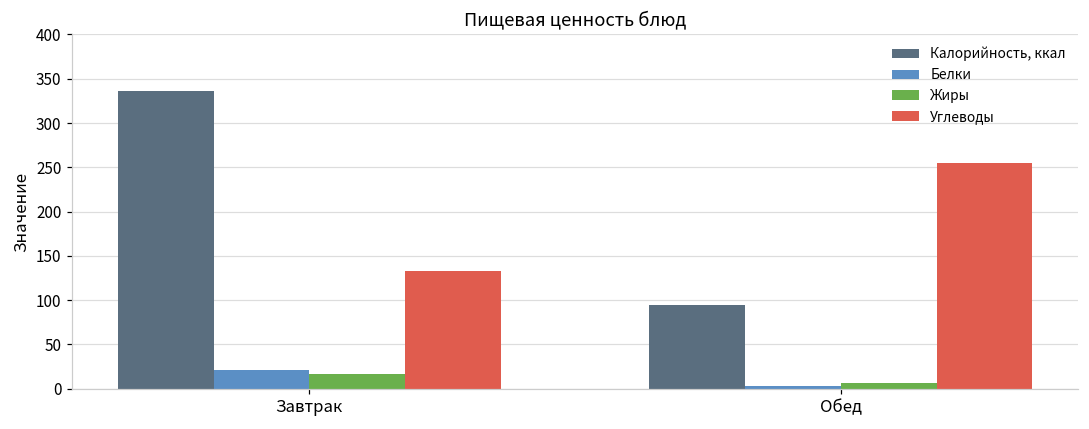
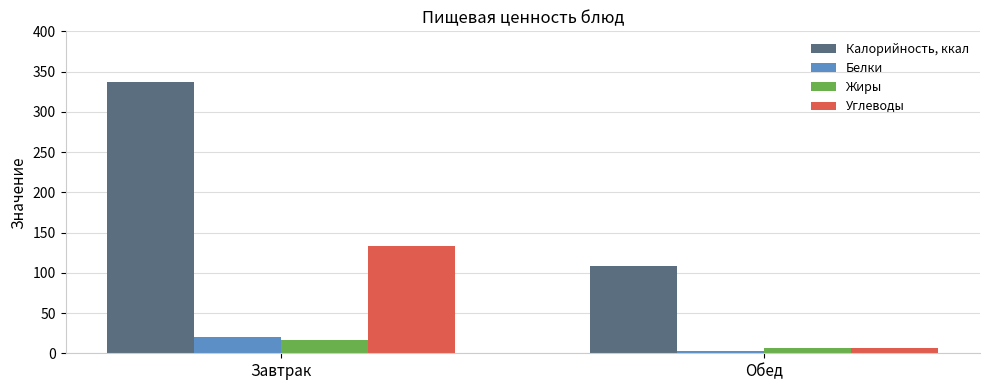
  {
    "Калорийность, ккал": {
      "Завтрак": 340,
-     "Обед": 90
+     "Обед": 110
    },
    "Белки": {
      "Завтрак": 20
    },
    "Жиры": {
      "Завтрак": 20,
      "Обед": 10
    },
    "Углеводы": {
      "Завтрак": 130,
-     "Обед": 260
+     "Обед": 10
    }
  }
